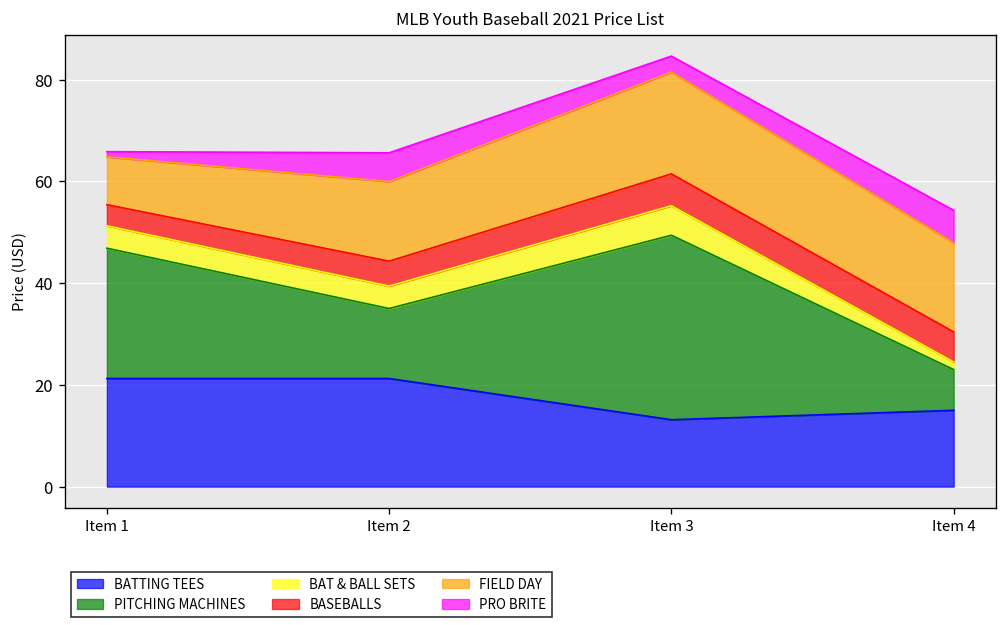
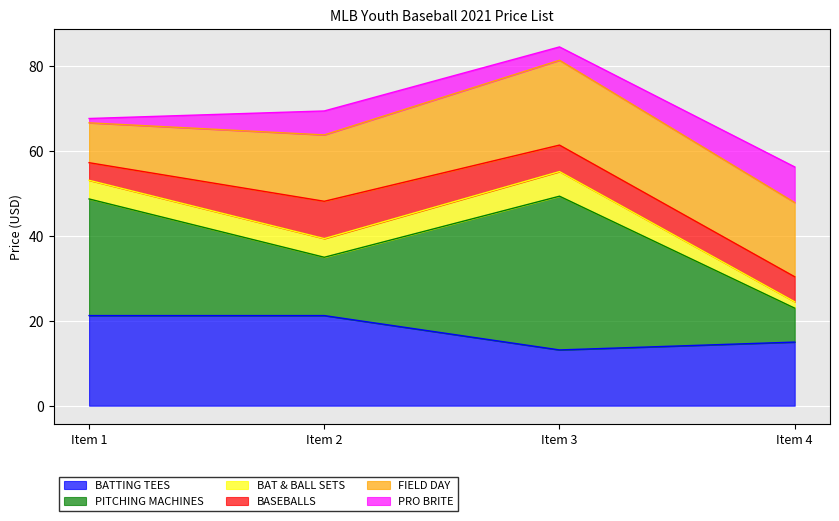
  {
    "BATTING TEES": {
      "Item 1": 21,
      "Item 2": 21,
      "Item 3": 13,
      "Item 4": 15
    },
    "PITCHING MACHINES": {
-     "Item 1": 26,
+     "Item 1": 28,
      "Item 2": 14,
      "Item 3": 36,
      "Item 4": 8
    },
    "BAT & BALL SETS": {
      "Item 1": 4,
      "Item 2": 4,
      "Item 3": 6,
      "Item 4": 2
    },
    "BASEBALLS": {
      "Item 1": 4,
-     "Item 2": 5,
+     "Item 2": 9,
      "Item 3": 6,
      "Item 4": 6
    },
    "FIELD DAY": {
      "Item 1": 9,
      "Item 2": 16,
      "Item 3": 20,
      "Item 4": 18
    },
    "PRO BRITE": {
      "Item 1": 1,
      "Item 2": 6,
      "Item 3": 3,
-     "Item 4": 6
+     "Item 4": 8
    }
  }
